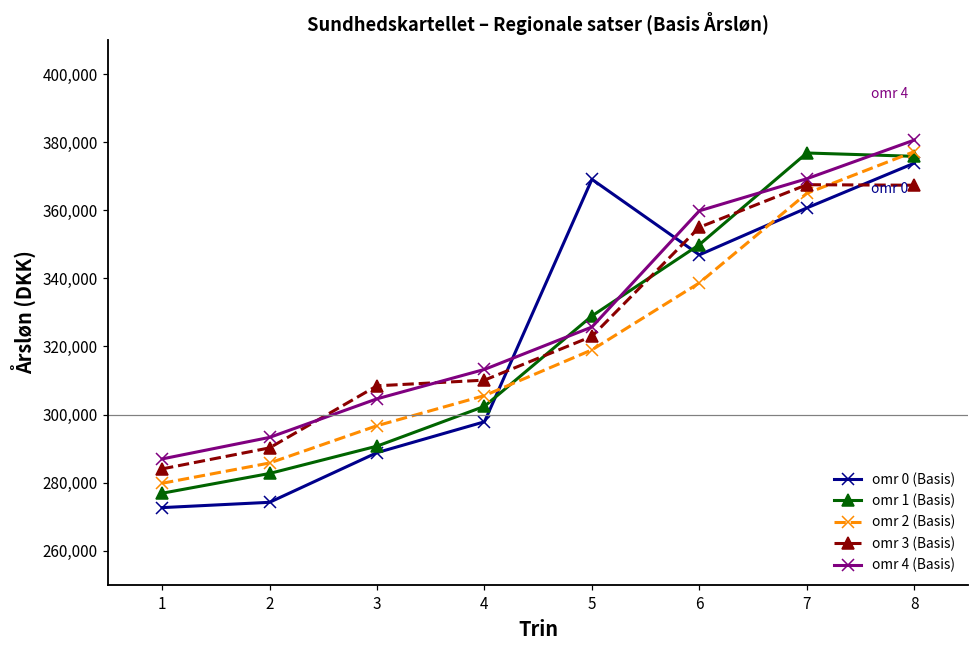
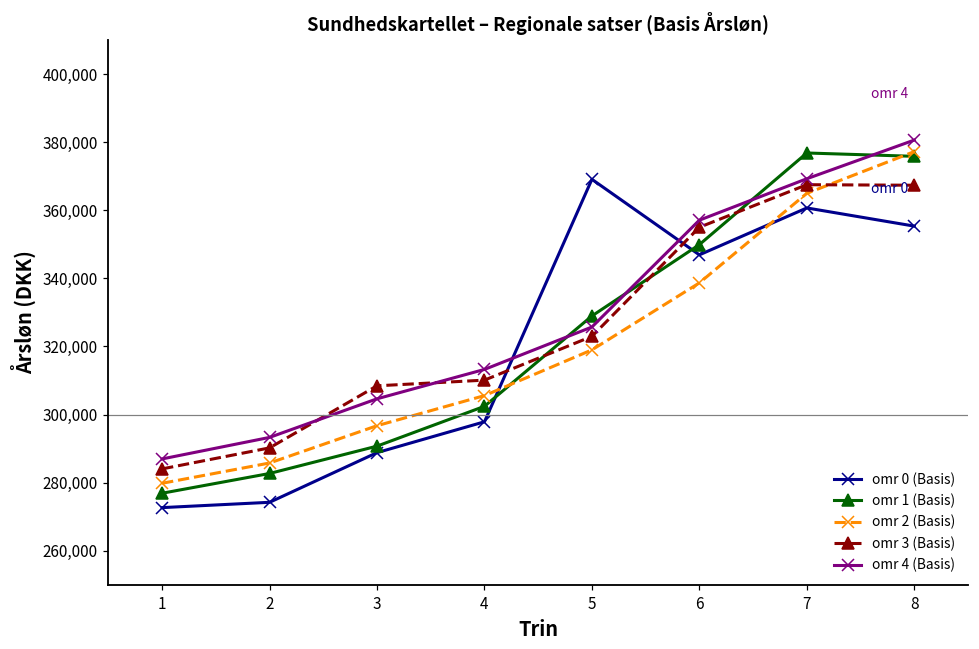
  {
    "omr 0 (Basis)": {
      "1": "273,000",
      "2": "274,000",
      "3": "289,000",
      "4": "298,000",
      "5": "369,000",
      "6": "347,000",
      "7": "361,000",
-     "8": "374,000"
+     "8": "355,000"
    },
    "omr 1 (Basis)": {
      "1": "277,000",
      "2": "283,000",
      "3": "291,000",
      "4": "302,000",
      "5": "329,000",
      "6": "350,000",
      "7": "377,000",
      "8": "376,000"
    },
    "omr 2 (Basis)": {
      "1": "280,000",
      "2": "286,000",
      "3": "297,000",
      "4": "306,000",
      "5": "319,000",
      "6": "339,000",
      "7": "365,000",
      "8": "377,000"
    },
    "omr 3 (Basis)": {
      "1": "284,000",
      "2": "290,000",
      "3": "308,000",
      "4": "310,000",
      "5": "323,000",
      "6": "355,000",
      "7": "368,000"
    },
    "omr 4 (Basis)": {
      "1": "287,000",
      "2": "293,000",
      "3": "305,000",
      "4": "313,000",
      "5": "326,000",
-     "6": "360,000",
+     "6": "357,000",
      "7": "369,000",
      "8": "381,000"
    }
  }
